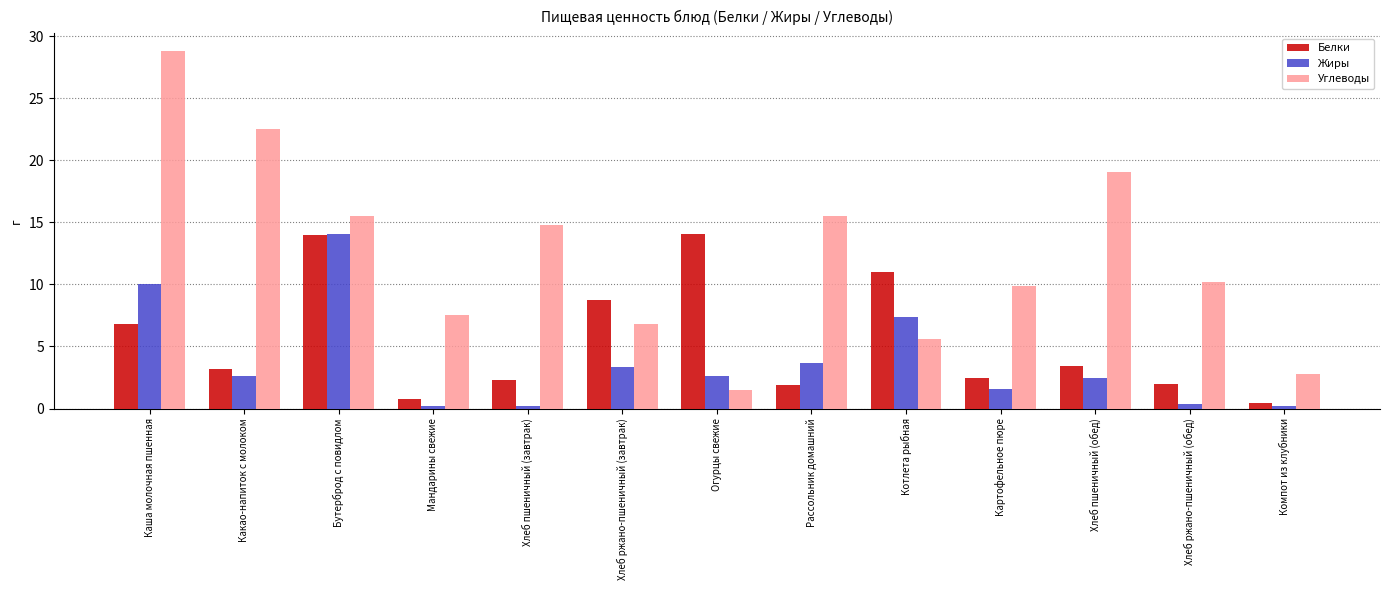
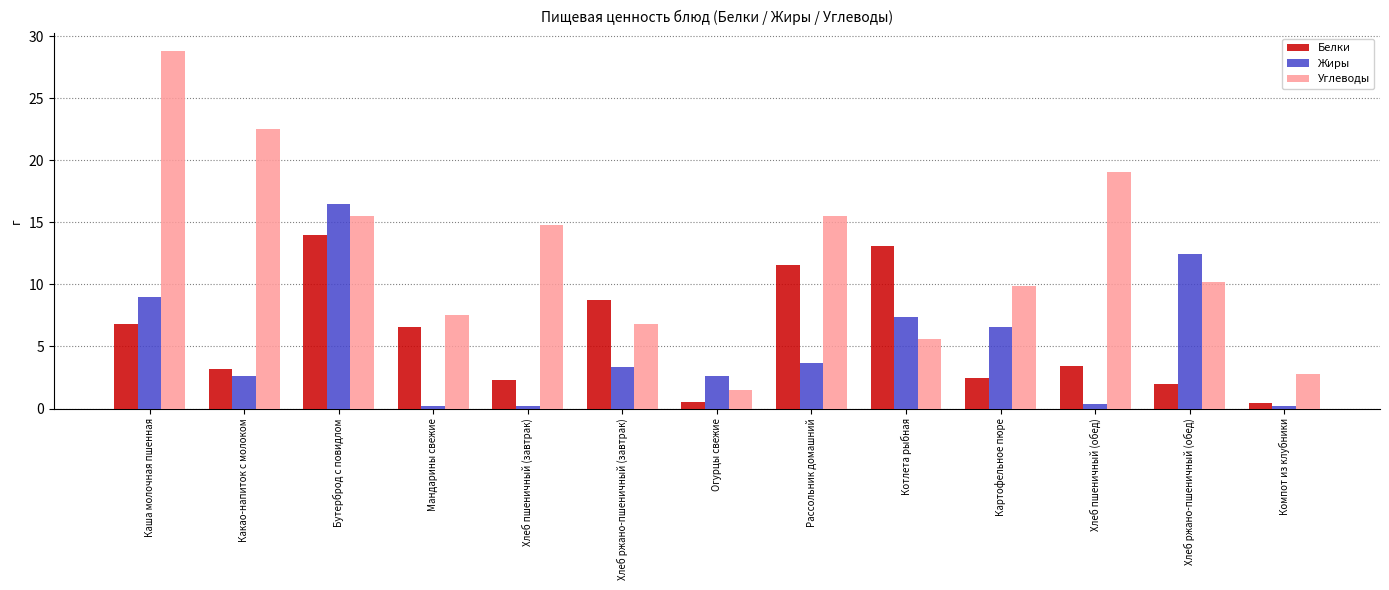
  {
    "Белки": {
      "Каша молочная пшенная": 6.8,
      "Какао-напиток с молоком": 3.2,
      "Бутерброд с повидлом": 14.0,
-     "Мандарины свежие": 0.8,
+     "Мандарины свежие": 6.6,
      "Хлеб пшеничный (завтрак)": 2.3,
      "Хлеб ржано-пшеничный (завтрак)": 8.8,
-     "Огурцы свежие": 14.1,
-     "Рассольник домашний": 1.9,
-     "Котлета рыбная": 11.0,
+     "Огурцы свежие": 0.5,
+     "Рассольник домашний": 11.6,
+     "Котлета рыбная": 13.1,
      "Картофельное пюре": 2.5,
      "Хлеб пшеничный (обед)": 3.4,
      "Хлеб ржано-пшеничный (обед)": 2.0,
      "Компот из клубники": 0.5
    },
    "Жиры": {
-     "Каша молочная пшенная": 10,
+     "Каша молочная пшенная": 9,
      "Какао-напиток с молоком": 2.6,
-     "Бутерброд с повидлом": 14.1,
+     "Бутерброд с повидлом": 16.5,
      "Хлеб пшеничный (завтрак)": 0.2,
      "Хлеб ржано-пшеничный (завтрак)": 3.3,
      "Огурцы свежие": 2.6,
      "Рассольник домашний": 3.7,
      "Котлета рыбная": 7.4,
-     "Картофельное пюре": 1.6,
-     "Хлеб пшеничный (обед)": 2.5,
-     "Хлеб ржано-пшеничный (обед)": 0.4
+     "Картофельное пюре": 6.6,
+     "Хлеб пшеничный (обед)": 0.4,
+     "Хлеб ржано-пшеничный (обед)": 12.4
    },
    "Углеводы": {
      "Каша молочная пшенная": 28.8,
      "Какао-напиток с молоком": 22.5,
      "Бутерброд с повидлом": 15.5,
      "Мандарины свежие": 7.5,
      "Хлеб пшеничный (завтрак)": 14.8,
      "Хлеб ржано-пшеничный (завтрак)": 6.8,
      "Огурцы свежие": 1.5,
      "Рассольник домашний": 15.5,
      "Котлета рыбная": 5.6,
      "Картофельное пюре": 9.9,
      "Хлеб пшеничный (обед)": 19.1,
      "Хлеб ржано-пшеничный (обед)": 10.2,
      "Компот из клубники": 2.8
    }
  }
